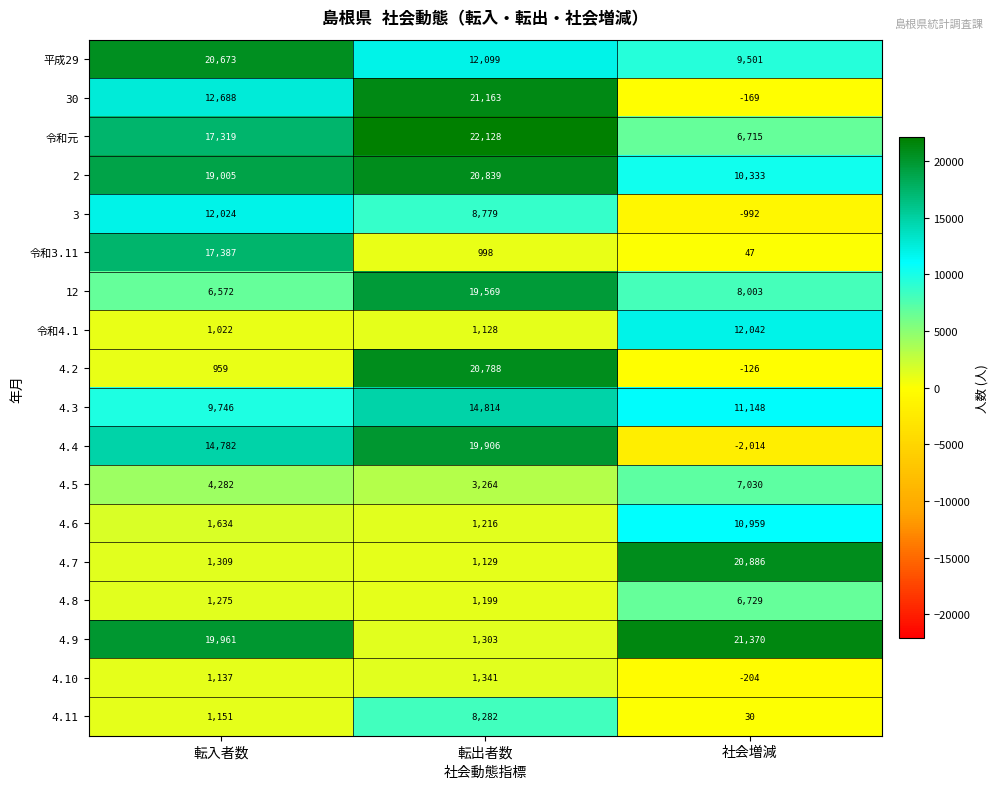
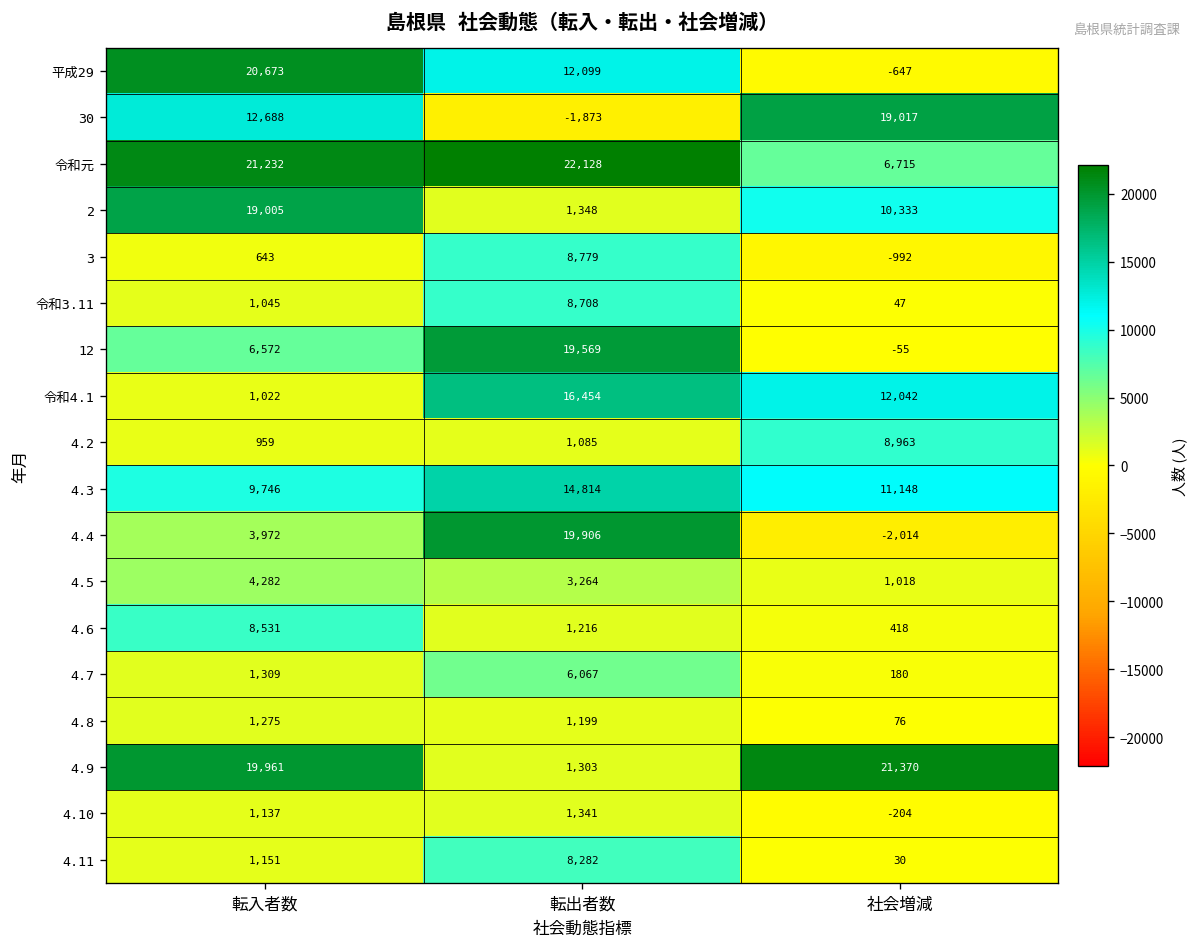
  {
    "平成29": {
      "転入者数": "20,673",
      "転出者数": "12,099",
-     "社会増減": "9,501"
+     "社会増減": "-647"
    },
    "30": {
      "転入者数": "12,688",
-     "転出者数": "21,163",
-     "社会増減": "-169"
+     "転出者数": "-1,873",
+     "社会増減": "19,017"
    },
    "令和元": {
-     "転入者数": "17,319",
+     "転入者数": "21,232",
      "転出者数": "22,128",
      "社会増減": "6,715"
    },
    "2": {
      "転入者数": "19,005",
-     "転出者数": "20,839",
+     "転出者数": "1,348",
      "社会増減": "10,333"
    },
    "3": {
-     "転入者数": "12,024",
+     "転入者数": "643",
      "転出者数": "8,779",
      "社会増減": "-992"
    },
    "令和3.11": {
-     "転入者数": "17,387",
-     "転出者数": "998",
+     "転入者数": "1,045",
+     "転出者数": "8,708",
      "社会増減": "47"
    },
    "12": {
      "転入者数": "6,572",
      "転出者数": "19,569",
-     "社会増減": "8,003"
+     "社会増減": "-55"
    },
    "令和4.1": {
      "転入者数": "1,022",
-     "転出者数": "1,128",
+     "転出者数": "16,454",
      "社会増減": "12,042"
    },
    "4.2": {
      "転入者数": "959",
-     "転出者数": "20,788",
-     "社会増減": "-126"
+     "転出者数": "1,085",
+     "社会増減": "8,963"
    },
    "4.3": {
      "転入者数": "9,746",
      "転出者数": "14,814",
      "社会増減": "11,148"
    },
    "4.4": {
-     "転入者数": "14,782",
+     "転入者数": "3,972",
      "転出者数": "19,906",
      "社会増減": "-2,014"
    },
    "4.5": {
      "転入者数": "4,282",
      "転出者数": "3,264",
-     "社会増減": "7,030"
+     "社会増減": "1,018"
    },
    "4.6": {
-     "転入者数": "1,634",
+     "転入者数": "8,531",
      "転出者数": "1,216",
-     "社会増減": "10,959"
+     "社会増減": "418"
    },
    "4.7": {
      "転入者数": "1,309",
-     "転出者数": "1,129",
-     "社会増減": "20,886"
+     "転出者数": "6,067",
+     "社会増減": "180"
    },
    "4.8": {
      "転入者数": "1,275",
      "転出者数": "1,199",
-     "社会増減": "6,729"
+     "社会増減": "76"
    },
    "4.9": {
      "転入者数": "19,961",
      "転出者数": "1,303",
      "社会増減": "21,370"
    },
    "4.10": {
      "転入者数": "1,137",
      "転出者数": "1,341",
      "社会増減": "-204"
    },
    "4.11": {
      "転入者数": "1,151",
      "転出者数": "8,282",
      "社会増減": "30"
    }
  }
